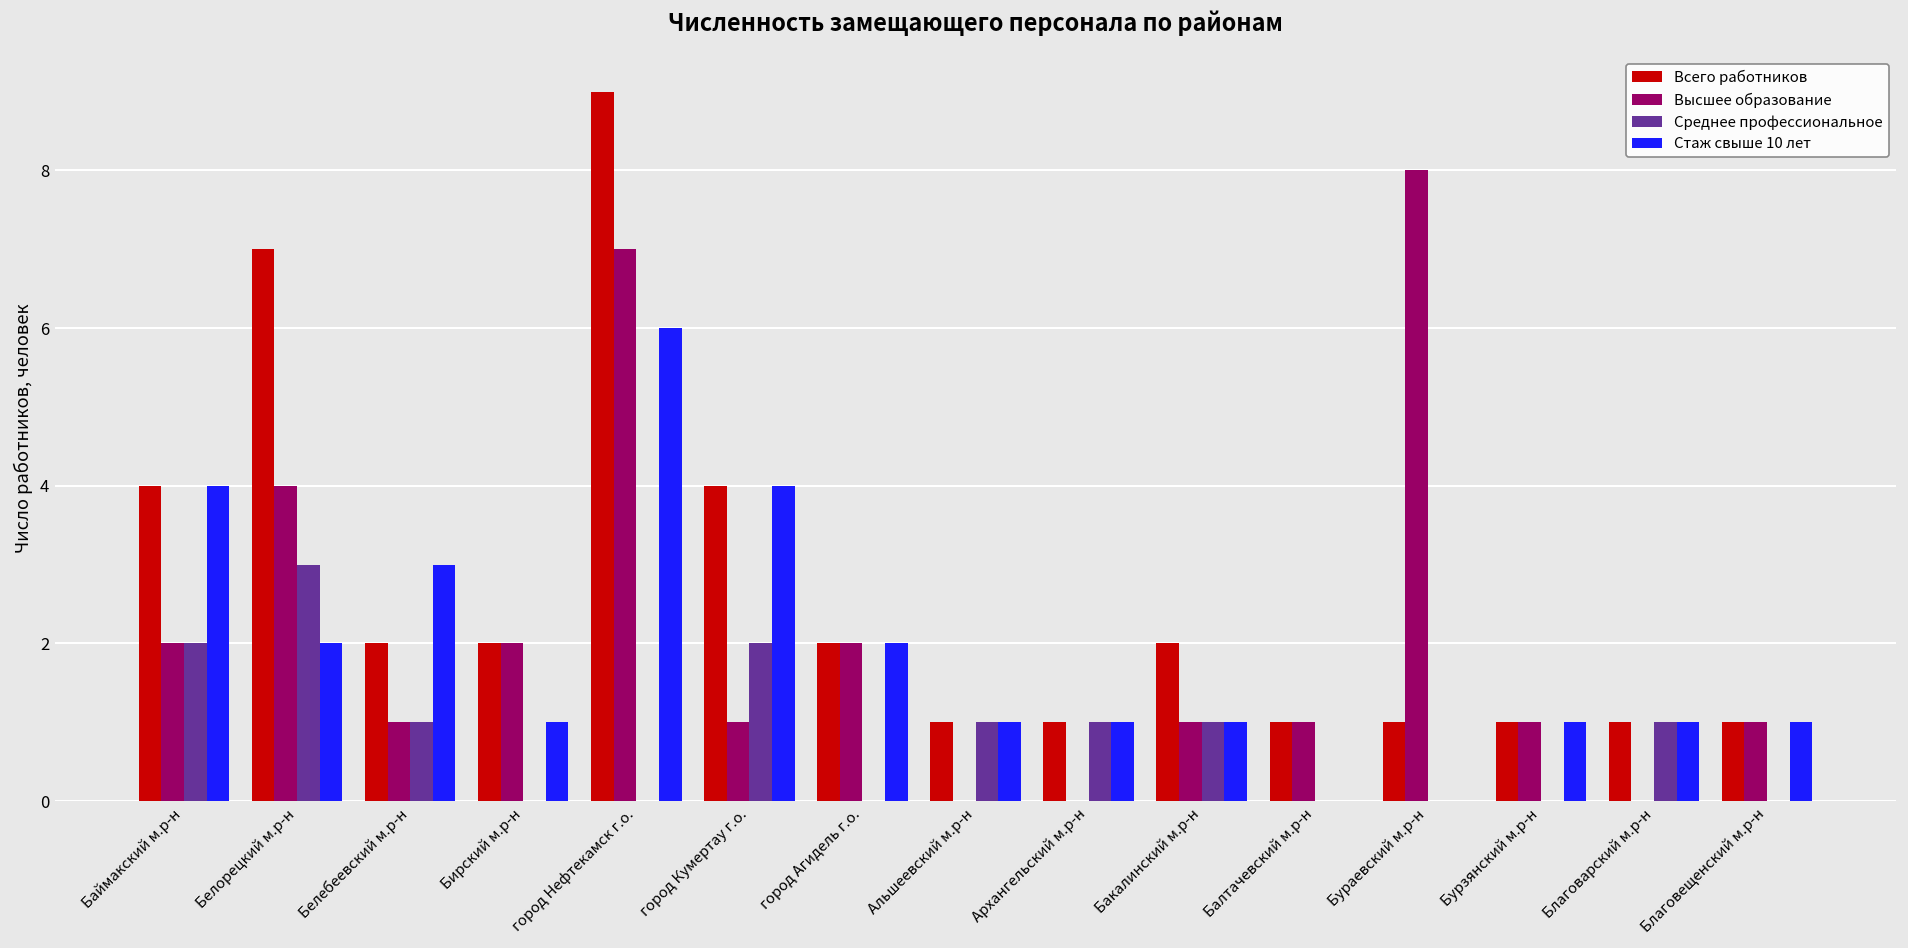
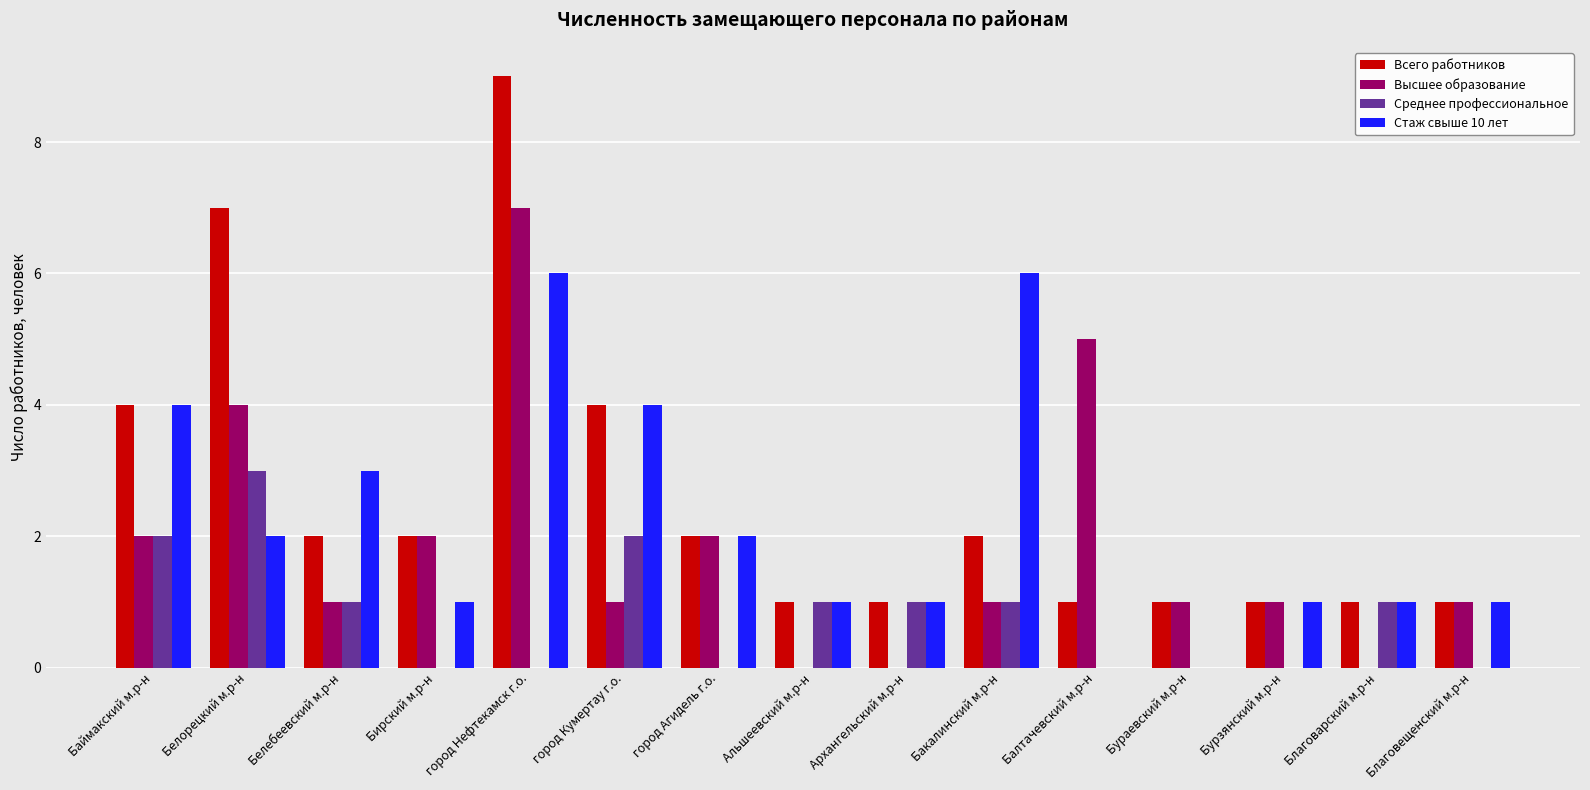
  {
    "Всего работников": {
      "Баймакский м.р-н": 4,
      "Белорецкий м.р-н": 7,
      "Белебеевский м.р-н": 2,
      "Бирский м.р-н": 2,
      "город Нефтекамск г.о.": 9,
      "город Кумертау г.о.": 4,
      "город Агидель г.о.": 2,
      "Альшеевский м.р-н": 1,
      "Архангельский м.р-н": 1,
      "Бакалинский м.р-н": 2,
      "Балтачевский м.р-н": 1,
      "Бураевский м.р-н": 1,
      "Бурзянский м.р-н": 1,
      "Благоварский м.р-н": 1,
      "Благовещенский м.р-н": 1
    },
    "Высшее образование": {
      "Баймакский м.р-н": 2,
      "Белорецкий м.р-н": 4,
      "Белебеевский м.р-н": 1,
      "Бирский м.р-н": 2,
      "город Нефтекамск г.о.": 7,
      "город Кумертау г.о.": 1,
      "город Агидель г.о.": 2,
      "Альшеевский м.р-н": 0,
      "Архангельский м.р-н": 0,
      "Бакалинский м.р-н": 1,
-     "Балтачевский м.р-н": 1,
-     "Бураевский м.р-н": 8,
+     "Балтачевский м.р-н": 5,
+     "Бураевский м.р-н": 1,
      "Бурзянский м.р-н": 1,
      "Благоварский м.р-н": 0,
      "Благовещенский м.р-н": 1
    },
    "Среднее профессиональное": {
      "Баймакский м.р-н": 2,
      "Белорецкий м.р-н": 3,
      "Белебеевский м.р-н": 1,
      "Бирский м.р-н": 0,
      "город Нефтекамск г.о.": 0,
      "город Кумертау г.о.": 2,
      "город Агидель г.о.": 0,
      "Альшеевский м.р-н": 1,
      "Архангельский м.р-н": 1,
      "Бакалинский м.р-н": 1,
      "Балтачевский м.р-н": 0,
      "Бураевский м.р-н": 0,
      "Бурзянский м.р-н": 0,
      "Благоварский м.р-н": 1,
      "Благовещенский м.р-н": 0
    },
    "Стаж свыше 10 лет": {
      "Баймакский м.р-н": 4,
      "Белорецкий м.р-н": 2,
      "Белебеевский м.р-н": 3,
      "Бирский м.р-н": 1,
      "город Нефтекамск г.о.": 6,
      "город Кумертау г.о.": 4,
      "город Агидель г.о.": 2,
      "Альшеевский м.р-н": 1,
      "Архангельский м.р-н": 1,
-     "Бакалинский м.р-н": 1,
+     "Бакалинский м.р-н": 6,
      "Балтачевский м.р-н": 0,
      "Бураевский м.р-н": 0,
      "Бурзянский м.р-н": 1,
      "Благоварский м.р-н": 1,
      "Благовещенский м.р-н": 1
    }
  }
